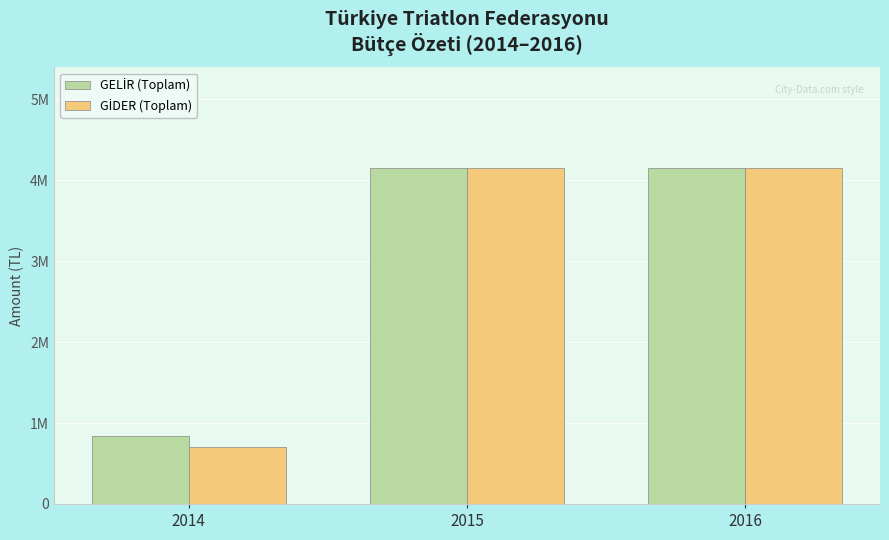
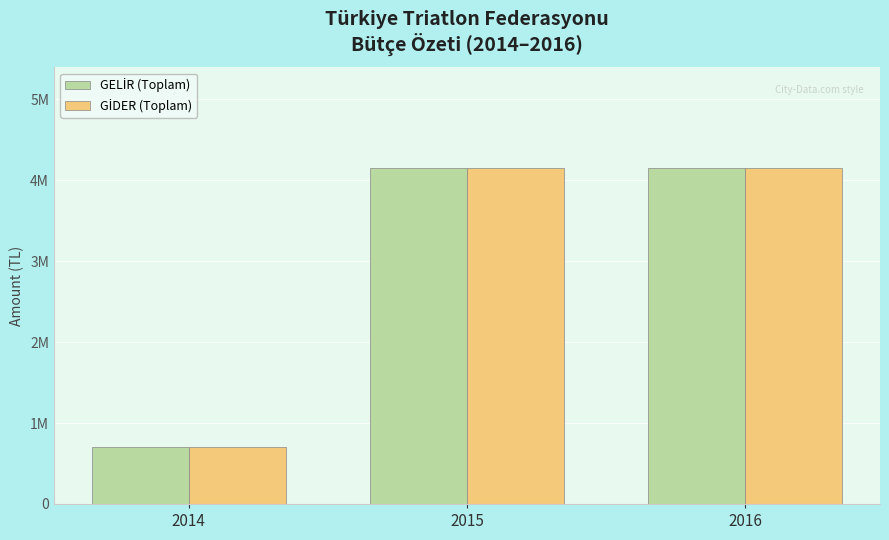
  {
    "GELİR (Toplam)": {
-     "2014": 800000,
+     "2014": 700000,
      "2015": 4200000,
      "2016": 4200000
    },
    "GİDER (Toplam)": {
      "2014": 700000,
      "2015": 4200000,
      "2016": 4200000
    }
  }
